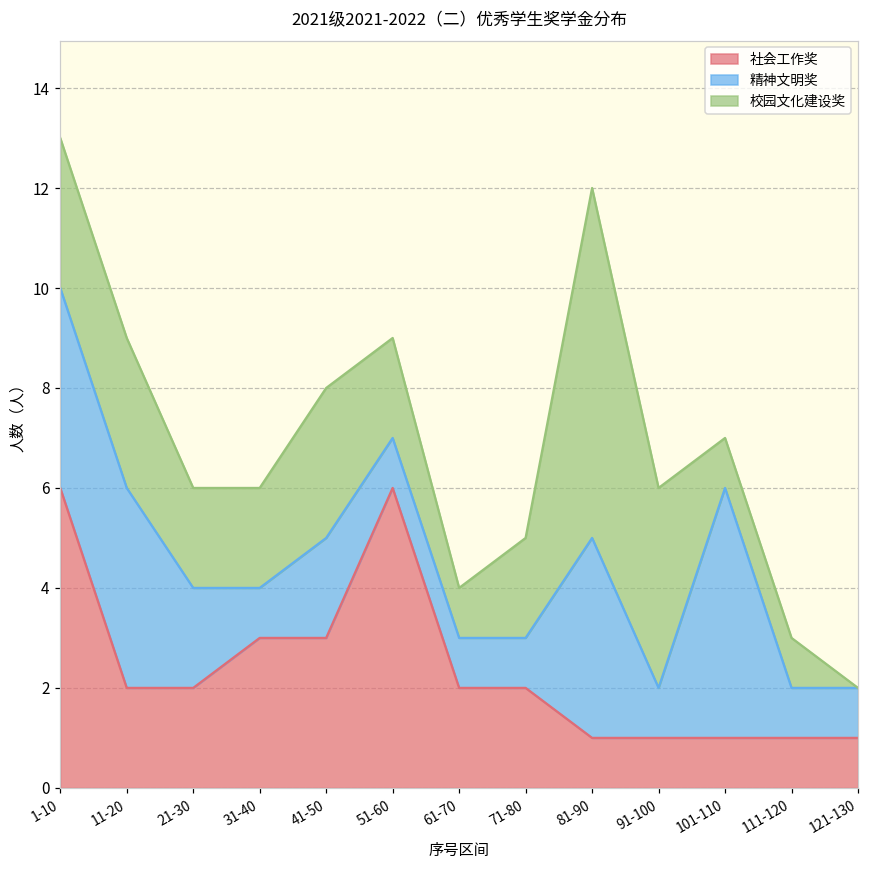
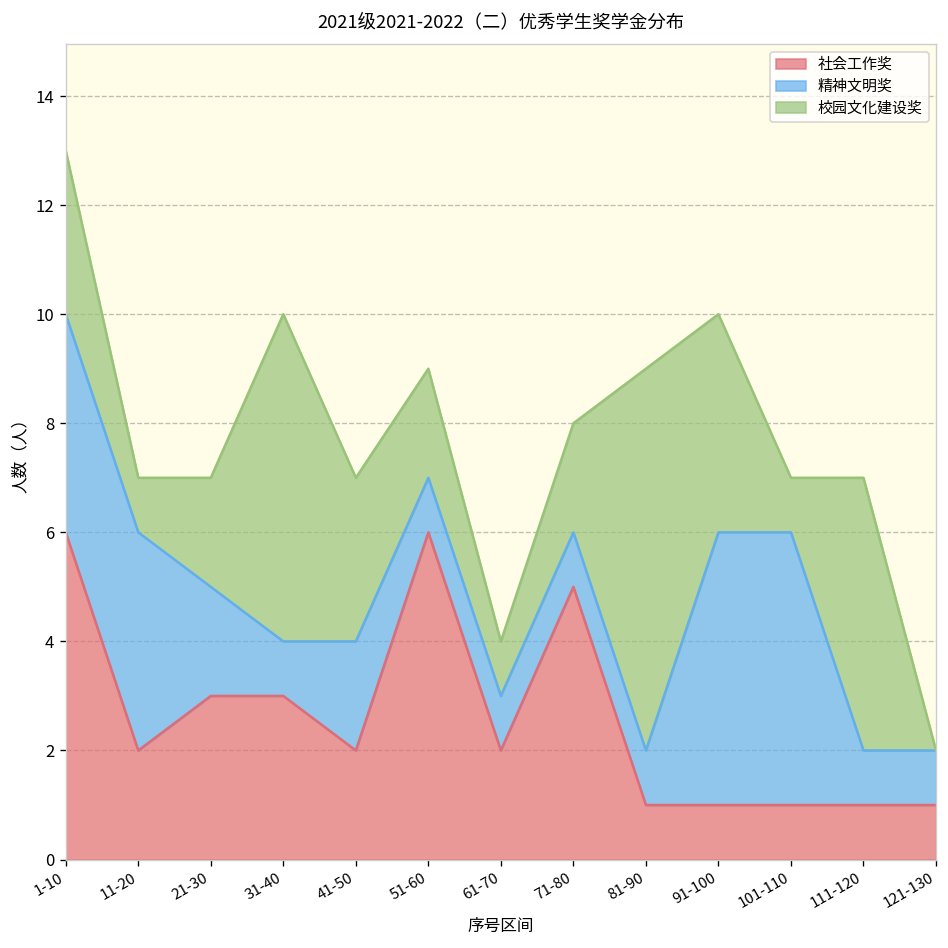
  {
    "社会工作奖": {
      "1-10": 6,
      "11-20": 2,
-     "21-30": 2,
+     "21-30": 3,
      "31-40": 3,
-     "41-50": 3,
+     "41-50": 2,
      "51-60": 6,
      "61-70": 2,
-     "71-80": 2,
+     "71-80": 5,
      "81-90": 1,
      "91-100": 1,
      "101-110": 1,
      "111-120": 1,
      "121-130": 1
    },
    "精神文明奖": {
      "1-10": 4,
      "11-20": 4,
      "21-30": 2,
      "31-40": 1,
      "41-50": 2,
      "51-60": 1,
      "61-70": 1,
      "71-80": 1,
-     "81-90": 4,
-     "91-100": 1,
+     "81-90": 1,
+     "91-100": 5,
      "101-110": 5,
      "111-120": 1
    },
    "校园文化建设奖": {
      "1-10": 3,
-     "11-20": 3,
+     "11-20": 1,
      "21-30": 2,
-     "31-40": 2,
+     "31-40": 6,
      "41-50": 3,
      "51-60": 2,
      "61-70": 1,
      "71-80": 2,
      "81-90": 7,
      "91-100": 4,
      "101-110": 1,
-     "111-120": 1
+     "111-120": 5
    }
  }
